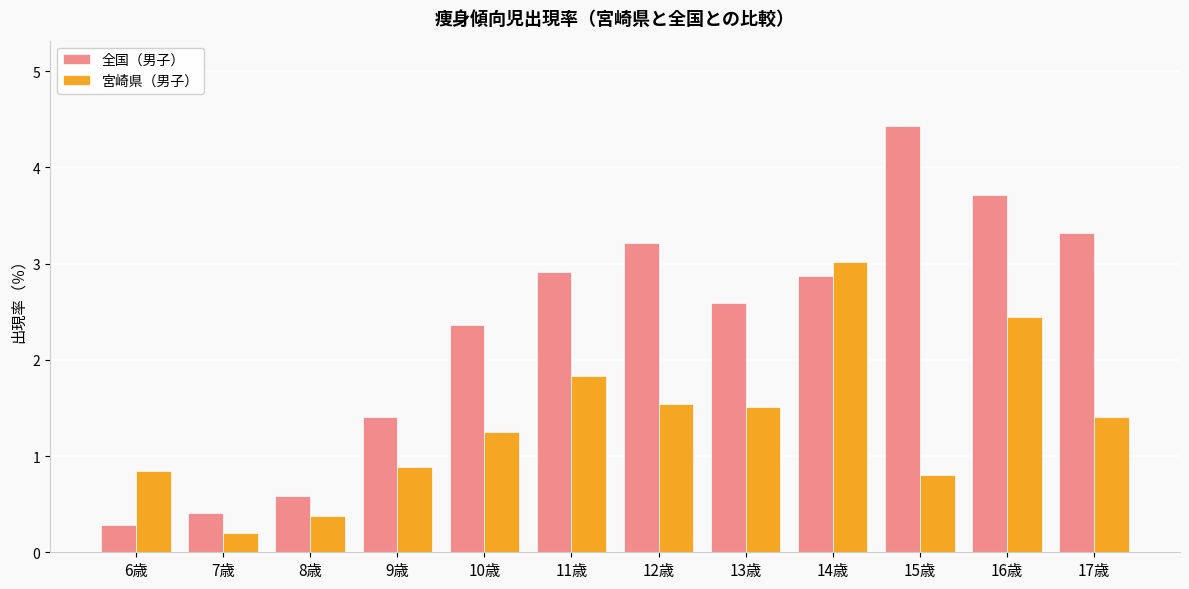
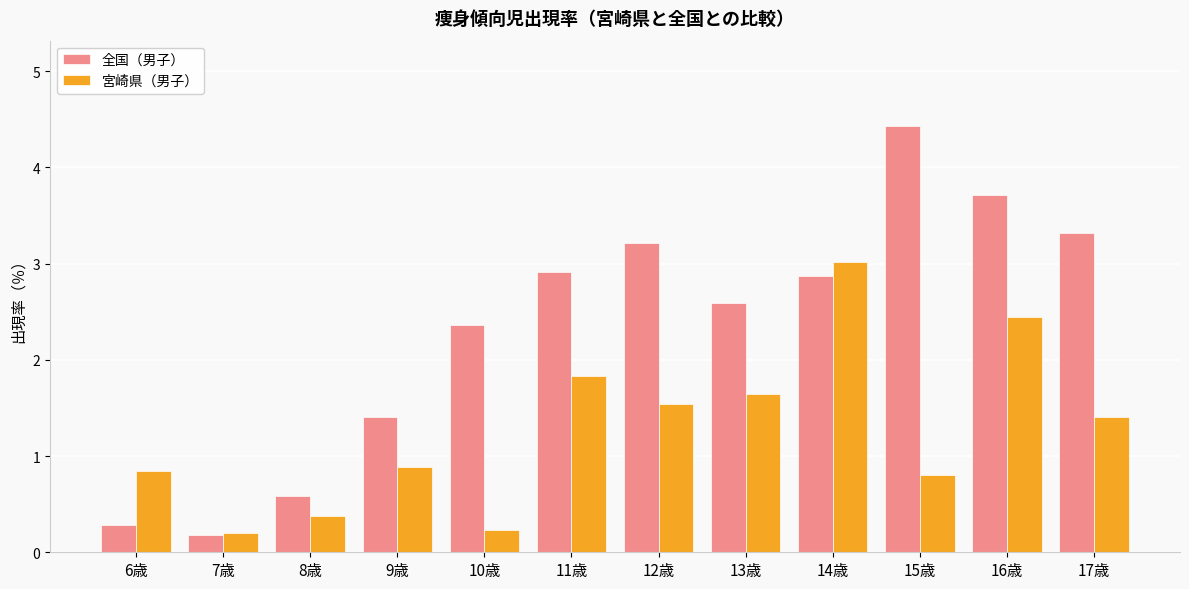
  {
    "全国（男子）": {
      "6歳": 0.3,
-     "7歳": 0.4,
+     "7歳": 0.2,
      "8歳": 0.6,
      "9歳": 1.4,
      "10歳": 2.4,
      "11歳": 2.9,
      "12歳": 3.2,
      "13歳": 2.6,
      "14歳": 2.9,
      "15歳": 4.4,
      "16歳": 3.7,
      "17歳": 3.3
    },
    "宮崎県（男子）": {
      "6歳": 0.8,
      "7歳": 0.2,
      "8歳": 0.4,
      "9歳": 0.9,
-     "10歳": 1.3,
+     "10歳": 0.2,
      "11歳": 1.8,
      "12歳": 1.5,
-     "13歳": 1.5,
+     "13歳": 1.6,
      "14歳": 3.0,
      "15歳": 0.8,
      "16歳": 2.4,
      "17歳": 1.4
    }
  }
